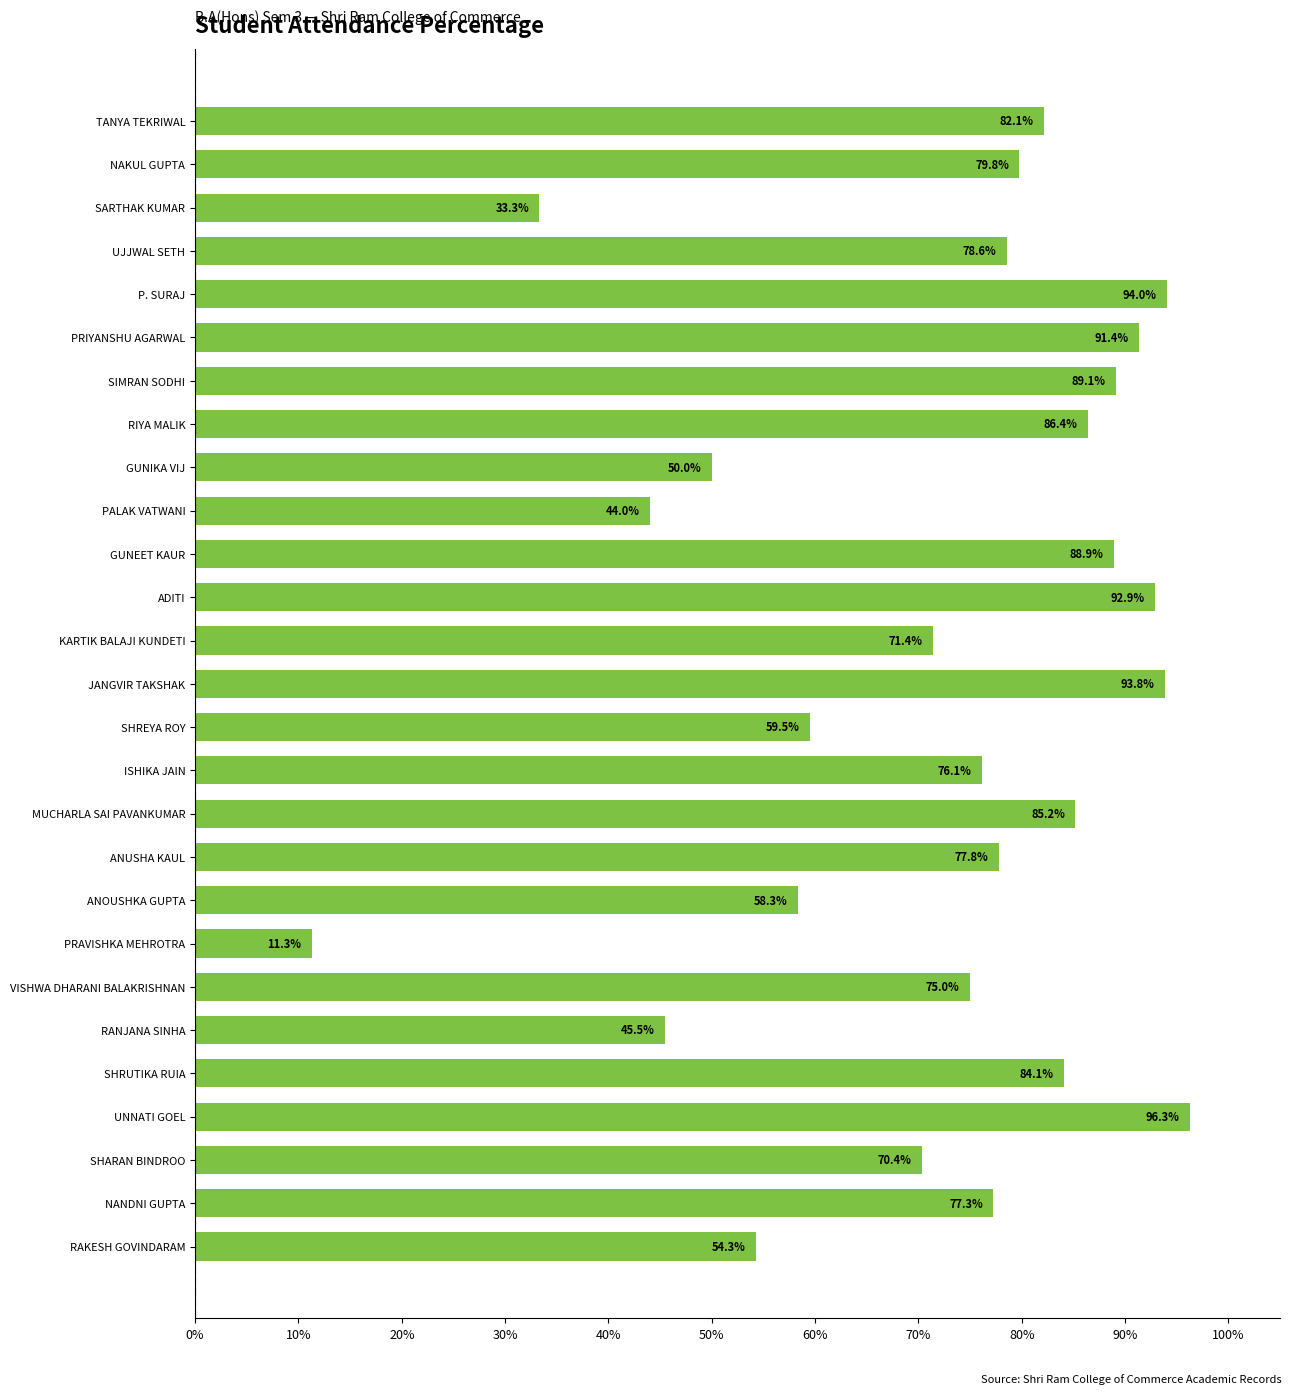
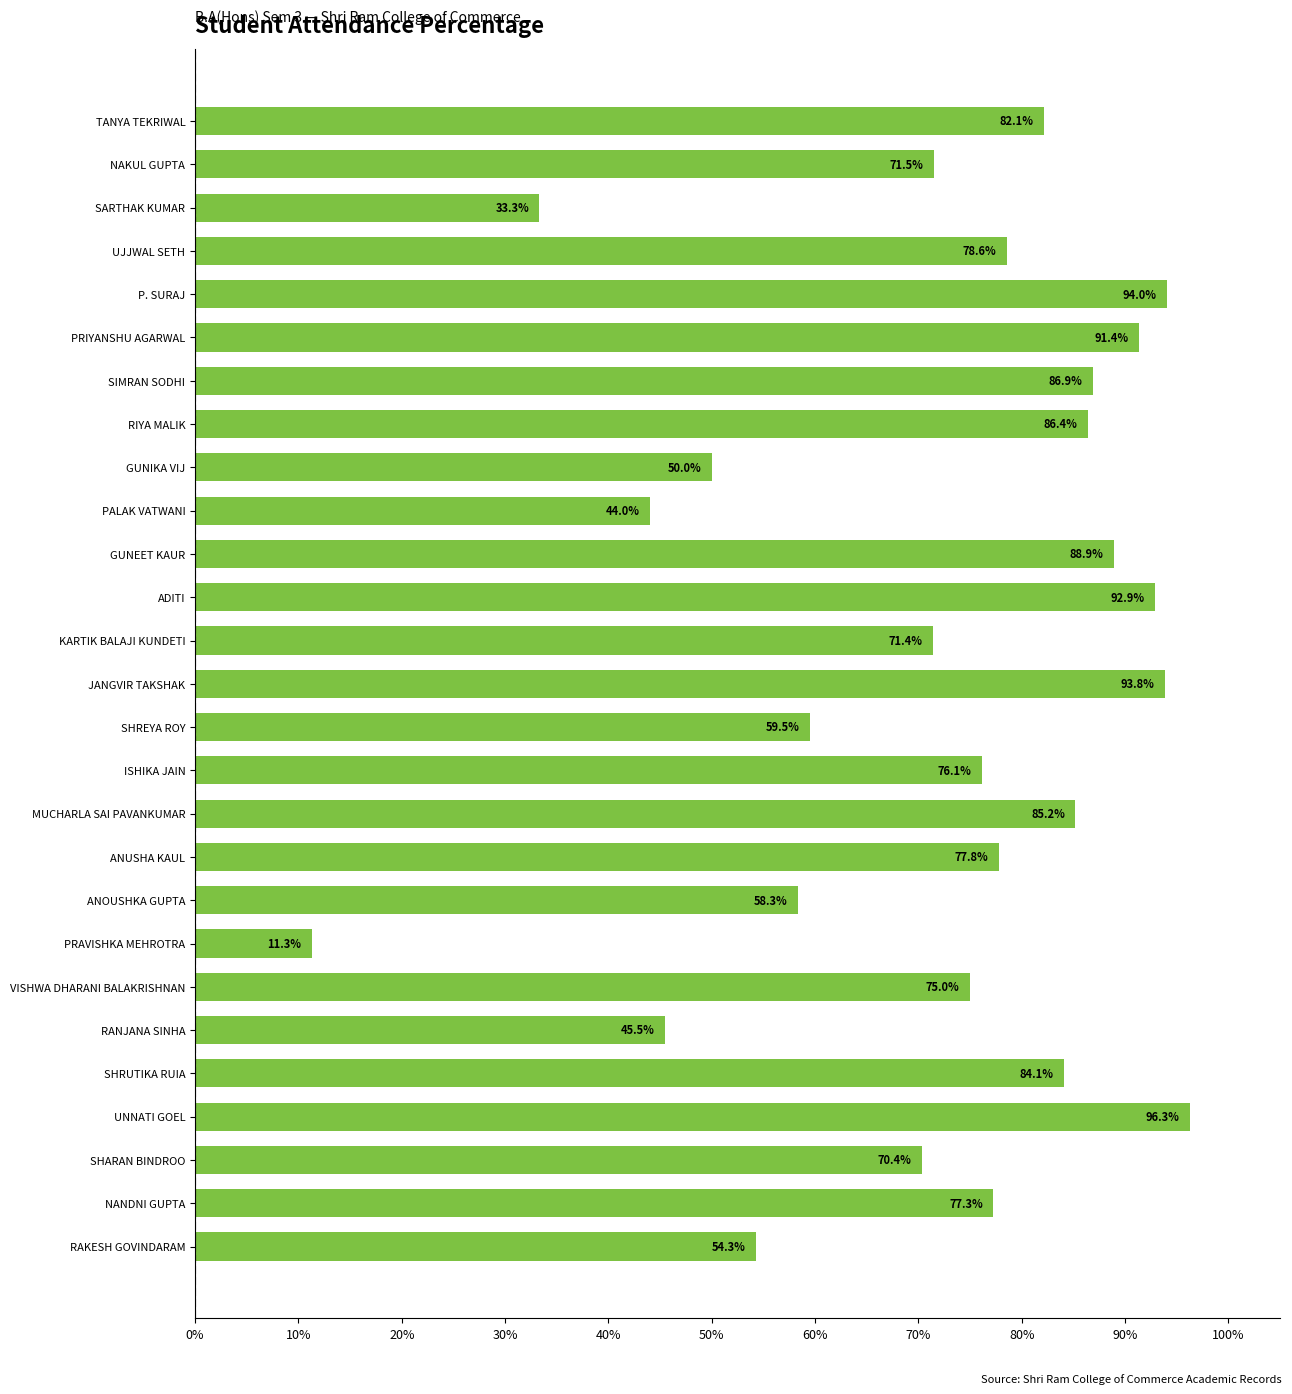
  {
    "TANYA TEKRIWAL": "82.1%",
-   "NAKUL GUPTA": "79.8%",
+   "NAKUL GUPTA": "71.5%",
    "SARTHAK KUMAR": "33.3%",
    "UJJWAL SETH": "78.6%",
    "P. SURAJ": "94.0%",
    "PRIYANSHU AGARWAL": "91.4%",
-   "SIMRAN SODHI": "89.1%",
+   "SIMRAN SODHI": "86.9%",
    "RIYA MALIK": "86.4%",
    "GUNIKA VIJ": "50.0%",
    "PALAK VATWANI": "44.0%",
    "GUNEET KAUR": "88.9%",
    "ADITI": "92.9%",
    "KARTIK BALAJI KUNDETI": "71.4%",
    "JANGVIR TAKSHAK": "93.8%",
    "SHREYA ROY": "59.5%",
    "ISHIKA JAIN": "76.1%",
    "MUCHARLA SAI PAVANKUMAR": "85.2%",
    "ANUSHA KAUL": "77.8%",
    "ANOUSHKA GUPTA": "58.3%",
    "PRAVISHKA MEHROTRA": "11.3%",
    "VISHWA DHARANI BALAKRISHNAN": "75.0%",
    "RANJANA SINHA": "45.5%",
    "SHRUTIKA RUIA": "84.1%",
    "UNNATI GOEL": "96.3%",
    "SHARAN BINDROO": "70.4%",
    "NANDNI GUPTA": "77.3%",
    "RAKESH GOVINDARAM": "54.3%"
  }
